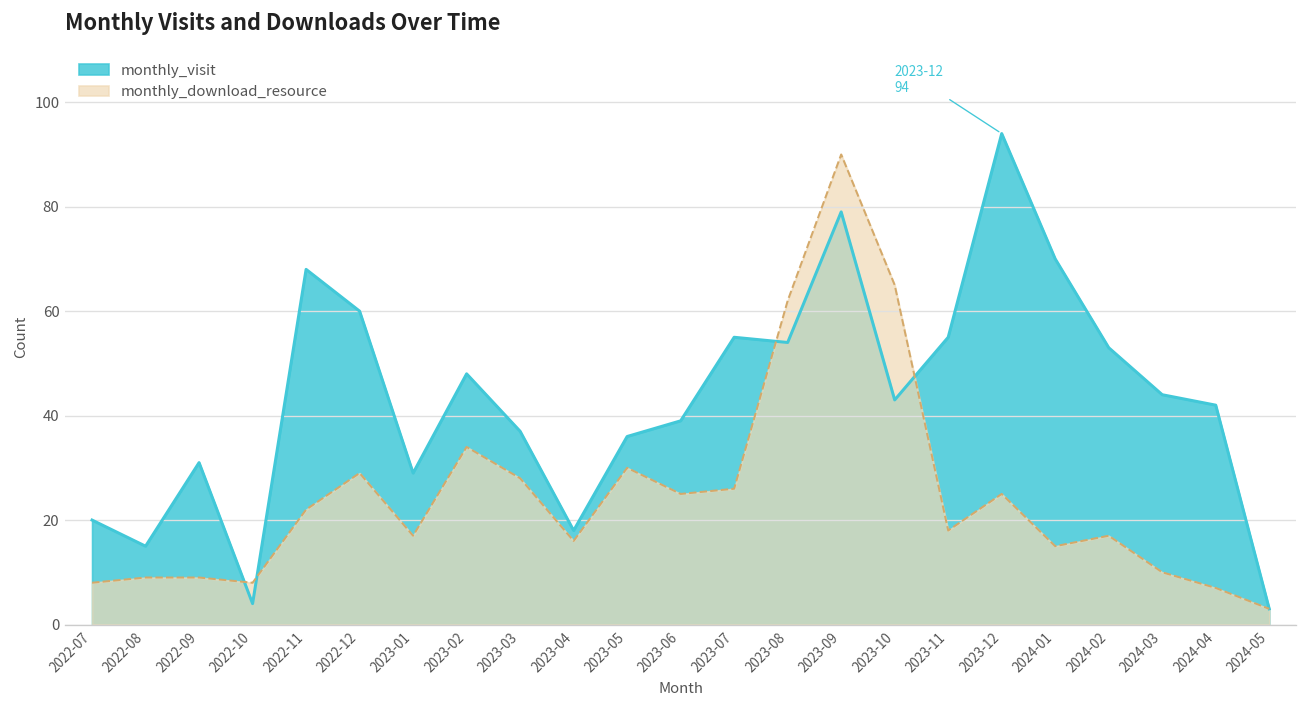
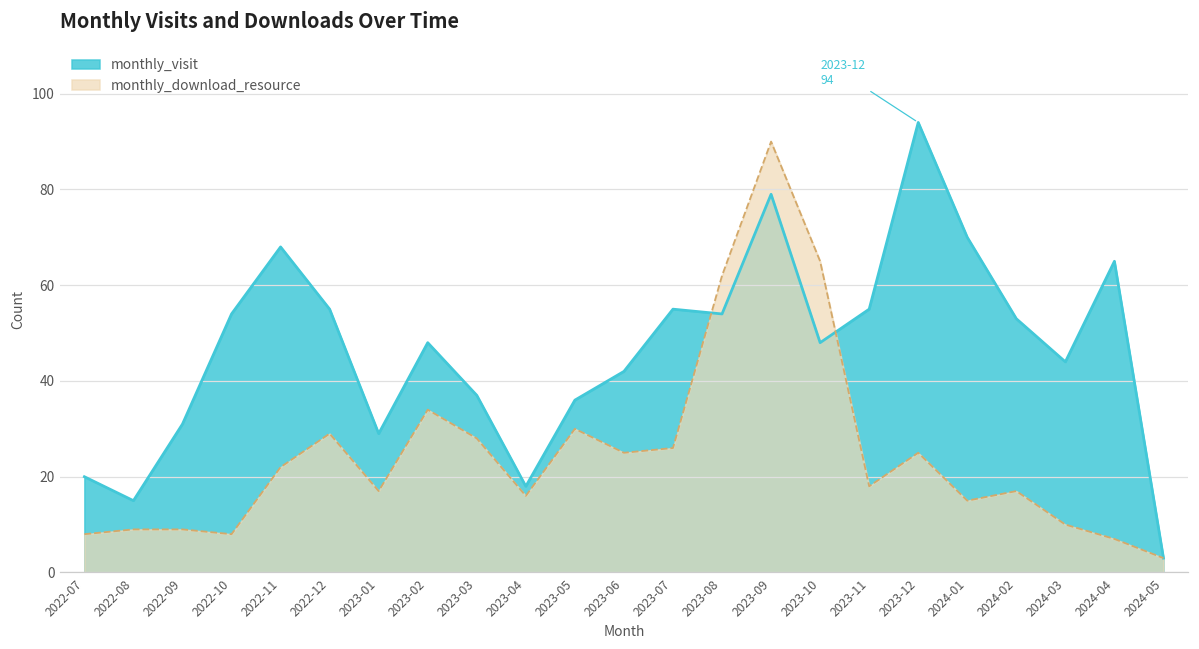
  {
    "monthly_visit": {
      "2022-07": 20,
      "2022-08": 15,
      "2022-09": 31,
-     "2022-10": 4,
+     "2022-10": 54,
      "2022-11": 68,
-     "2022-12": 60,
+     "2022-12": 55,
      "2023-01": 29,
      "2023-02": 48,
      "2023-03": 37,
      "2023-04": 18,
      "2023-05": 36,
-     "2023-06": 39,
+     "2023-06": 42,
      "2023-07": 55,
      "2023-08": 54,
      "2023-09": 79,
-     "2023-10": 43,
+     "2023-10": 48,
      "2023-11": 55,
      "2024-01": 70,
      "2024-02": 53,
      "2024-03": 44,
-     "2024-04": 42
+     "2024-04": 65
    },
    "monthly_download_resource": {
      "2022-07": 8,
      "2022-08": 9,
      "2022-09": 9,
      "2022-10": 8,
      "2022-11": 22,
      "2022-12": 29,
      "2023-01": 17,
      "2023-02": 34,
      "2023-03": 28,
      "2023-04": 16,
      "2023-05": 30,
      "2023-06": 25,
      "2023-07": 26,
      "2023-08": 62,
      "2023-09": 90,
      "2023-10": 65,
      "2023-11": 18,
      "2023-12": 25,
      "2024-01": 15,
      "2024-02": 17,
      "2024-03": 10,
      "2024-04": 7
    }
  }
